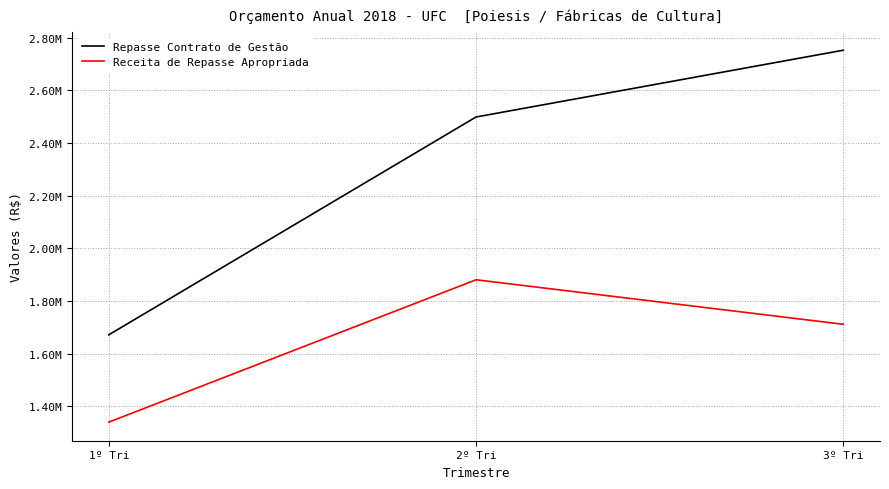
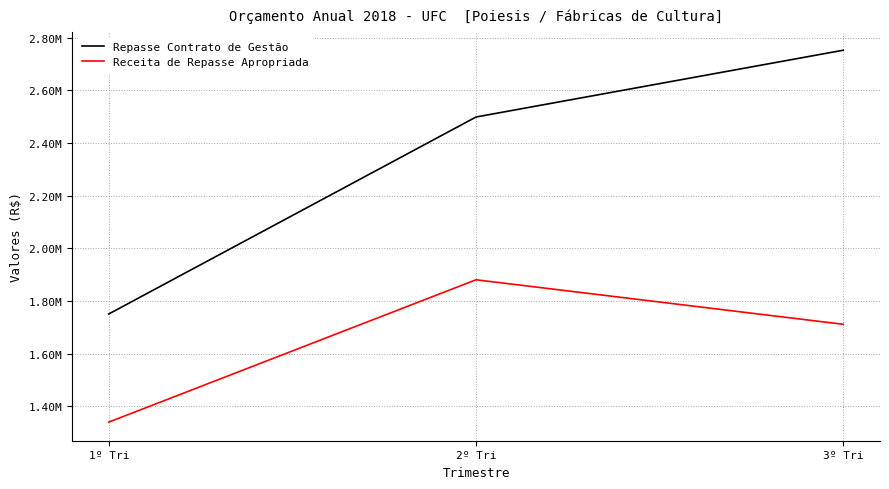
  {
    "Repasse Contrato de Gestão": {
-     "1º Tri": 1670000,
+     "1º Tri": 1750000,
      "2º Tri": 2500000,
      "3º Tri": 2750000
    },
    "Receita de Repasse Apropriada": {
      "1º Tri": 1340000,
      "2º Tri": 1880000,
      "3º Tri": 1710000
    }
  }
